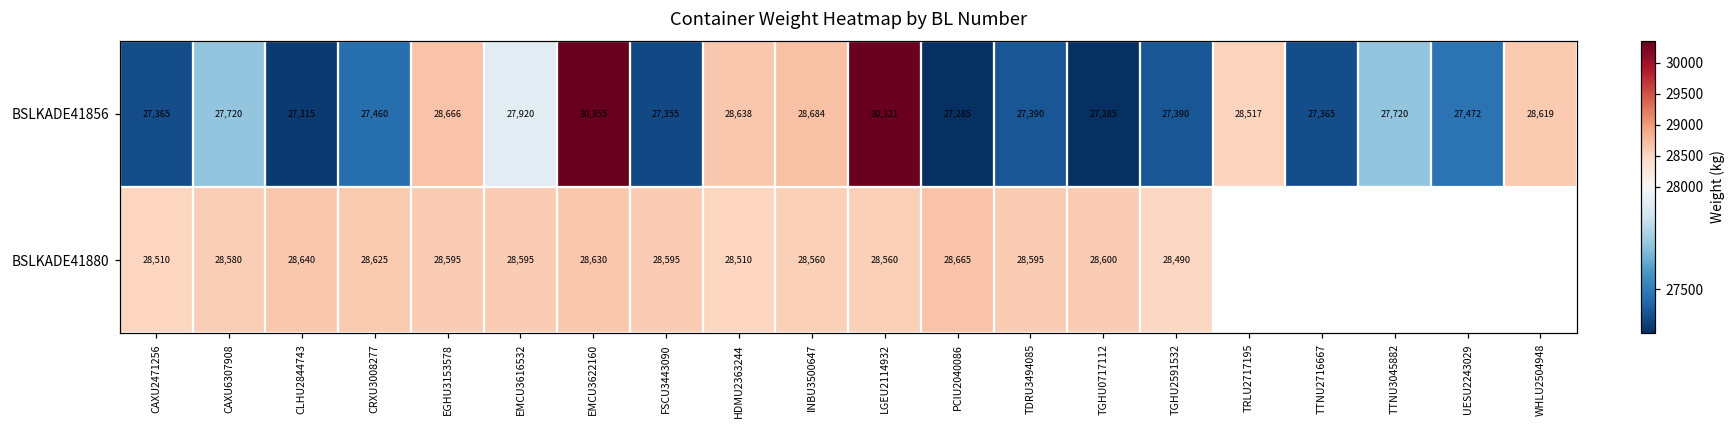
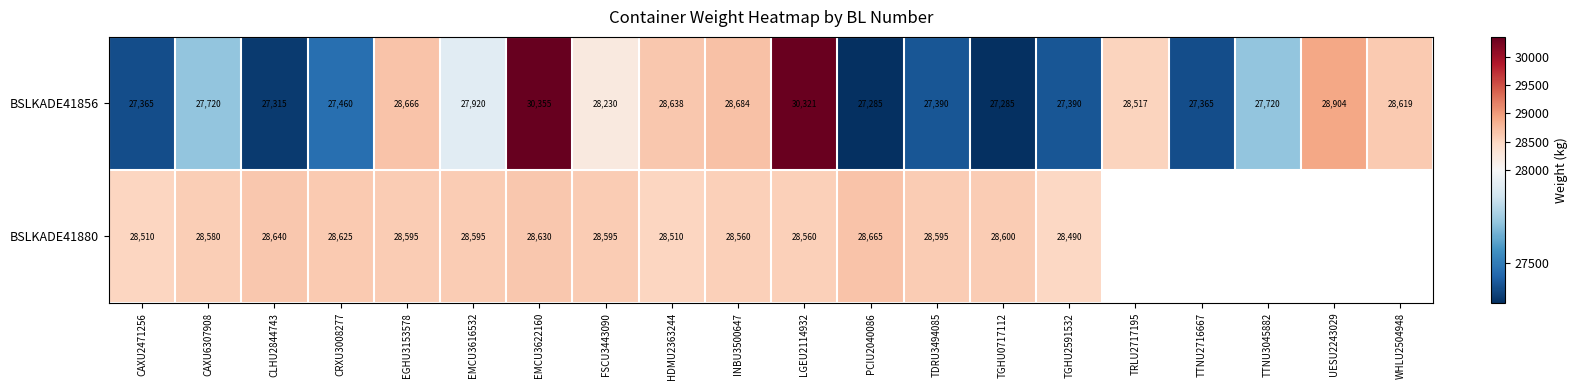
  {
    "BSLKADE41856": {
      "CAXU2471256": "27,365",
      "CAXU6307908": "27,720",
      "CLHU2844743": "27,315",
      "CRXU3008277": "27,460",
      "EGHU3153578": "28,666",
      "EMCU3616532": "27,920",
      "EMCU3622160": "30,355",
-     "FSCU3443090": "27,355",
+     "FSCU3443090": "28,230",
      "HDMU2363244": "28,638",
      "INBU3500647": "28,684",
      "LGEU2114932": "30,321",
      "PCIU2040086": "27,285",
      "TDRU3494085": "27,390",
      "TGHU0717112": "27,285",
      "TGHU2591532": "27,390",
      "TRLU2717195": "28,517",
      "TTNU2716667": "27,365",
      "TTNU3045882": "27,720",
-     "UESU2243029": "27,472",
+     "UESU2243029": "28,904",
      "WHLU2504948": "28,619"
    },
    "BSLKADE41880": {
      "CAXU2471256": "28,510",
      "CAXU6307908": "28,580",
      "CLHU2844743": "28,640",
      "CRXU3008277": "28,625",
      "EGHU3153578": "28,595",
      "EMCU3616532": "28,595",
      "EMCU3622160": "28,630",
      "FSCU3443090": "28,595",
      "HDMU2363244": "28,510",
      "INBU3500647": "28,560",
      "LGEU2114932": "28,560",
      "PCIU2040086": "28,665",
      "TDRU3494085": "28,595",
      "TGHU0717112": "28,600",
      "TGHU2591532": "28,490"
    }
  }
